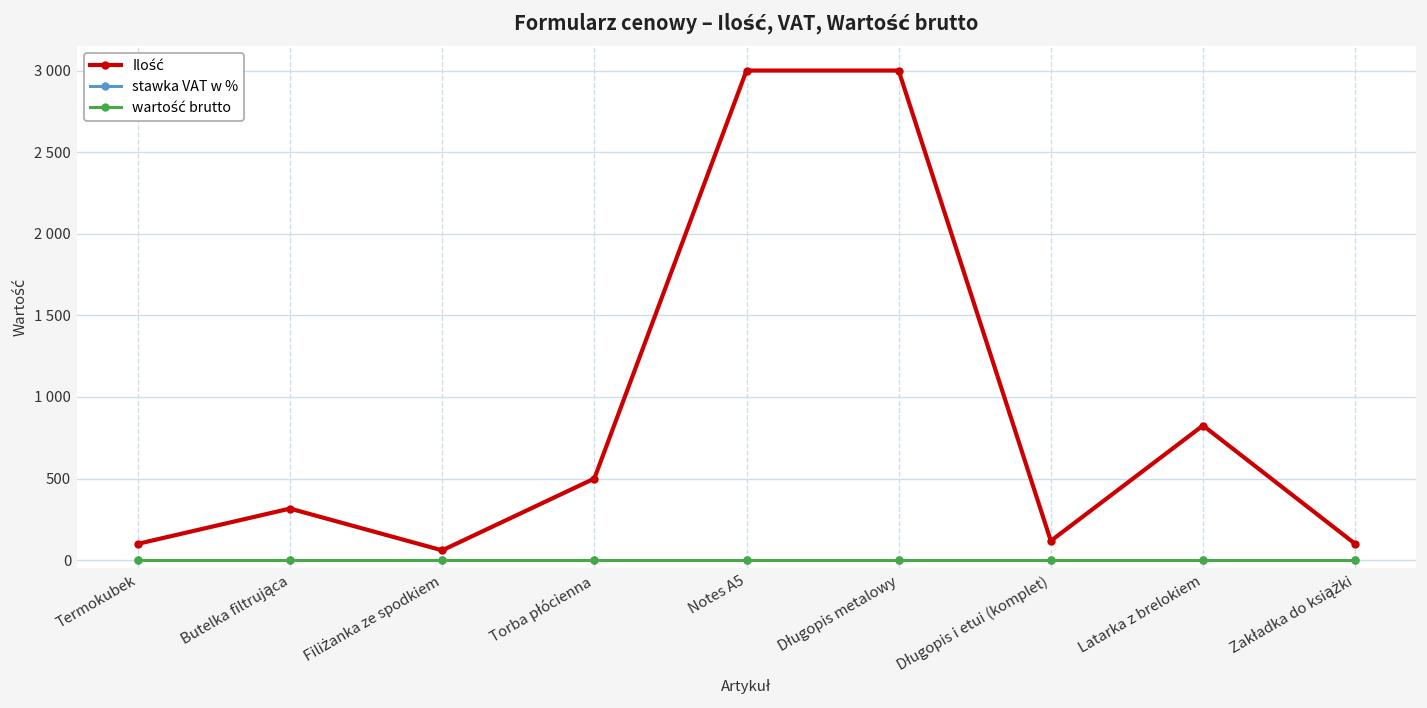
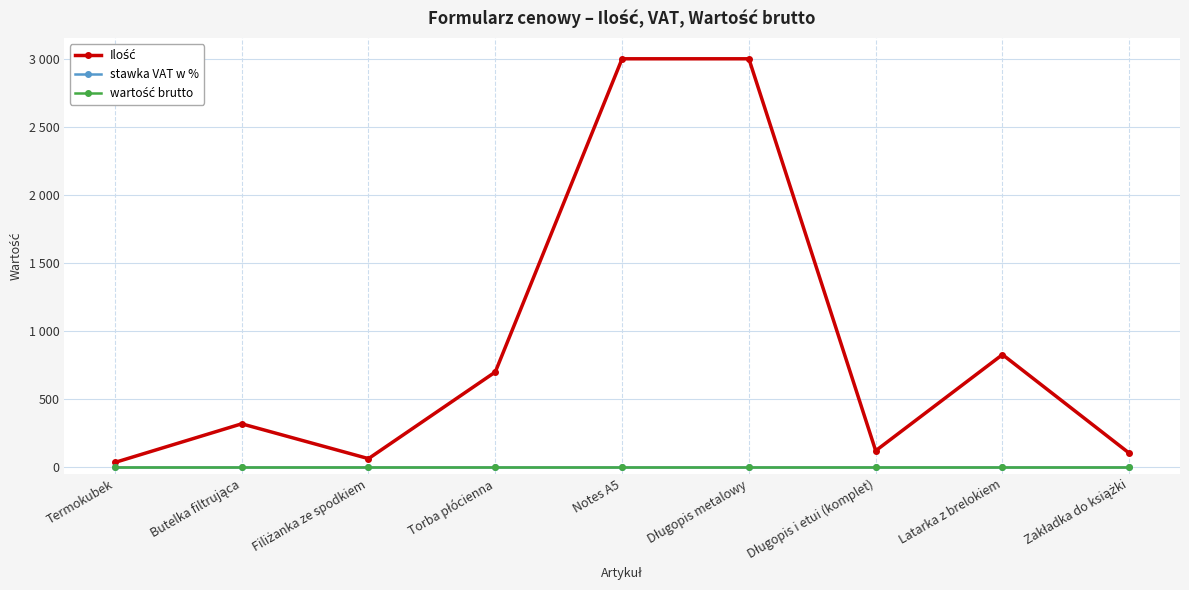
  {
    "Ilość": {
-     "Termokubek": 100,
+     "Termokubek": 30,
      "Butelka filtrująca": 320,
      "Filiżanka ze spodkiem": 60,
-     "Torba płócienna": 500,
+     "Torba płócienna": 700,
      "Notes A5": 3000,
      "Długopis metalowy": 3000,
      "Długopis i etui (komplet)": 120,
      "Latarka z brelokiem": 830,
      "Zakładka do książki": 100
    },
    "wartość brutto": {
      "Termokubek": 0,
      "Butelka filtrująca": 0,
      "Filiżanka ze spodkiem": 0,
      "Torba płócienna": 0,
      "Notes A5": 0,
      "Długopis metalowy": 0,
      "Długopis i etui (komplet)": 0,
      "Latarka z brelokiem": 0,
      "Zakładka do książki": 0
    }
  }
